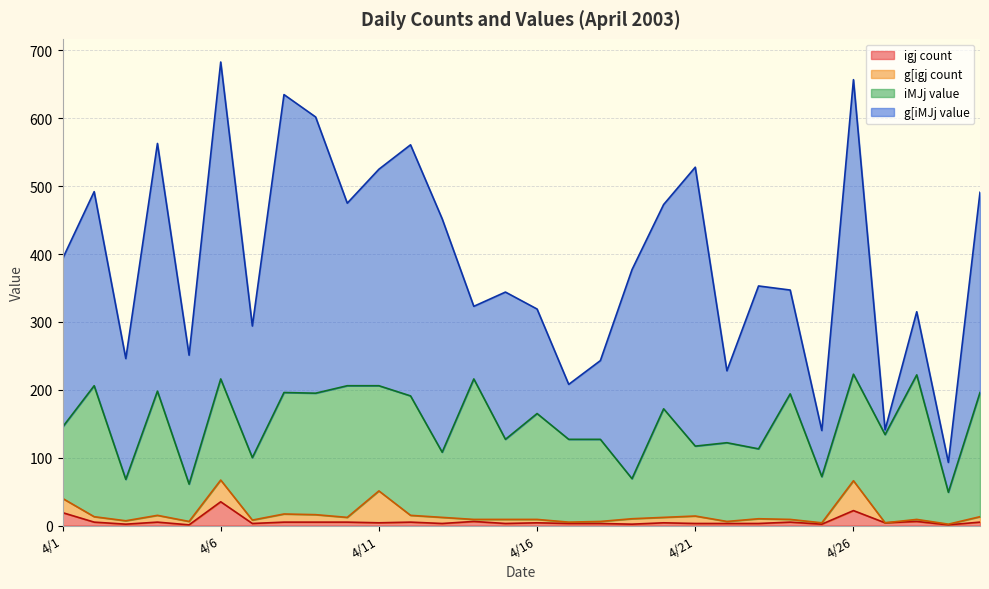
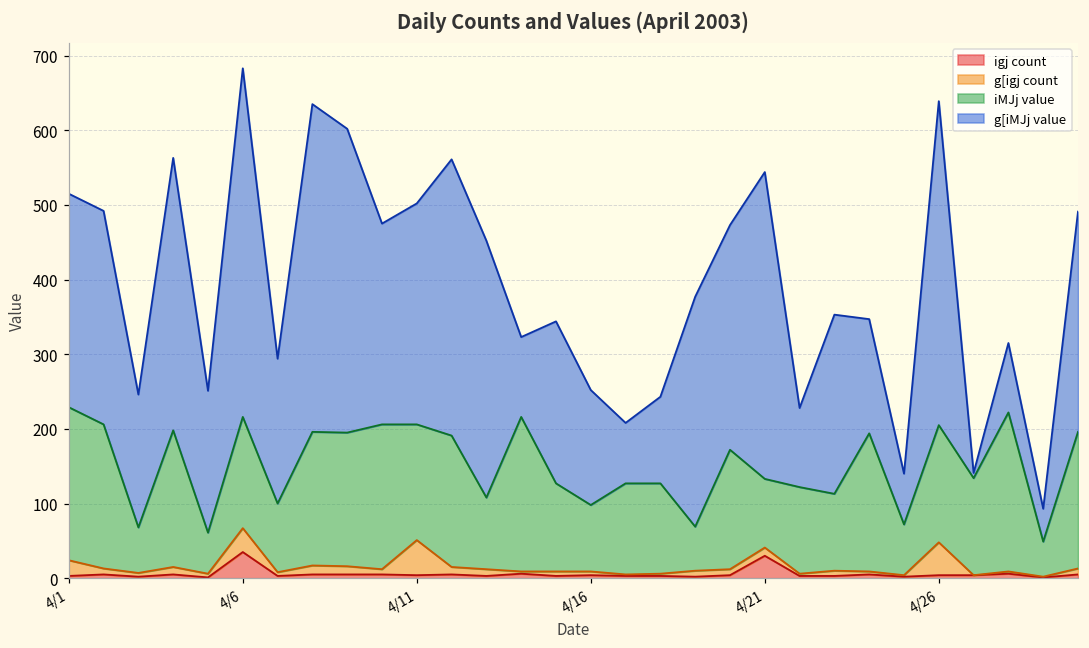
  {
    "igj count": {
-     "4/1": 20,
+     "4/1": 0,
      "4/6": 40,
      "4/11": 0,
      "4/16": 0,
-     "4/21": 0,
-     "4/26": 20
+     "4/21": 30,
+     "4/26": 0
    },
    "g[igj count": {
      "4/1": 20,
      "4/6": 30,
      "4/11": 50,
      "4/16": 10,
      "4/21": 10,
      "4/26": 40
    },
    "iMJj value": {
-     "4/1": 110,
+     "4/1": 210,
      "4/6": 150,
      "4/11": 160,
-     "4/16": 160,
-     "4/21": 100,
+     "4/16": 90,
+     "4/21": 90,
      "4/26": 160
    },
    "g[iMJj value": {
-     "4/1": 250,
+     "4/1": 290,
      "4/6": 470,
-     "4/11": 320,
+     "4/11": 300,
      "4/16": 150,
      "4/21": 410,
      "4/26": 430
    }
  }
